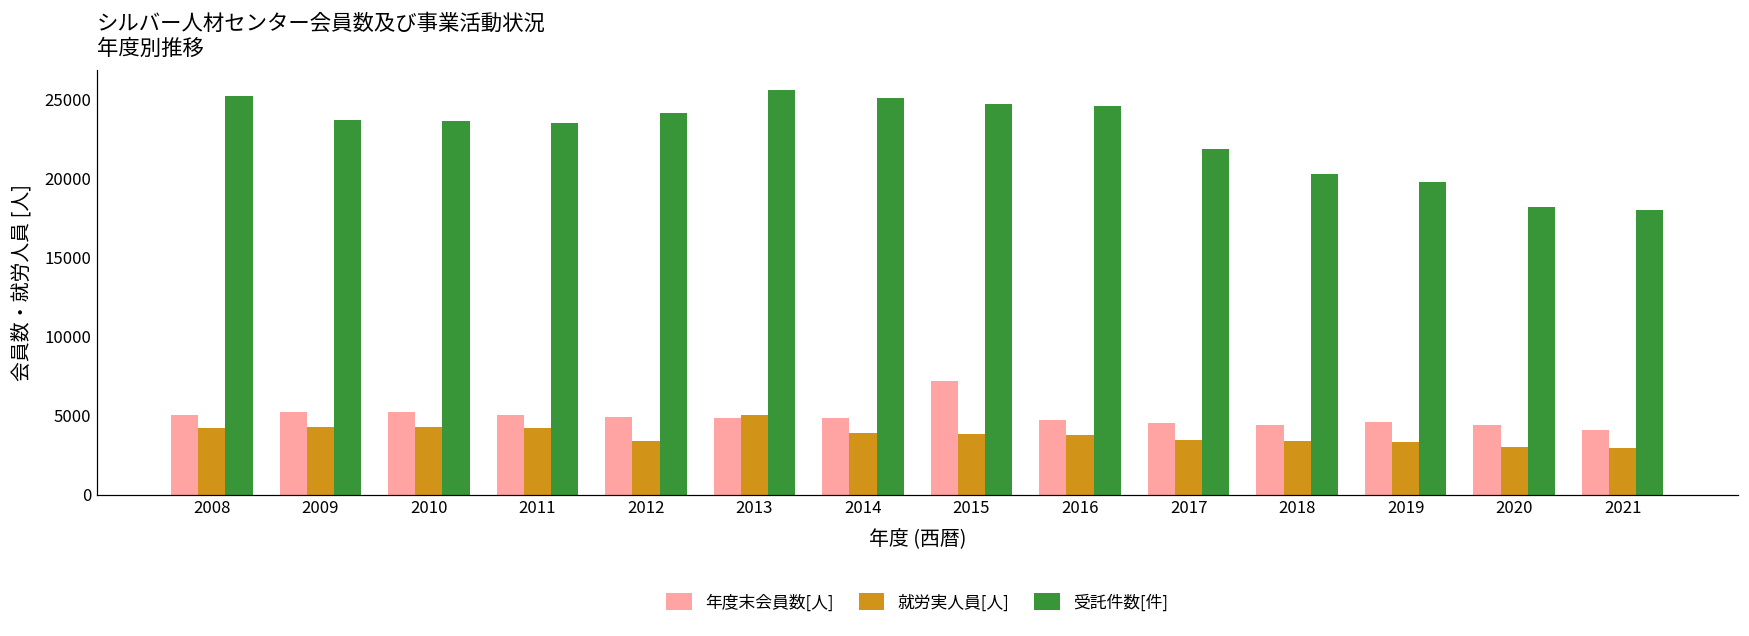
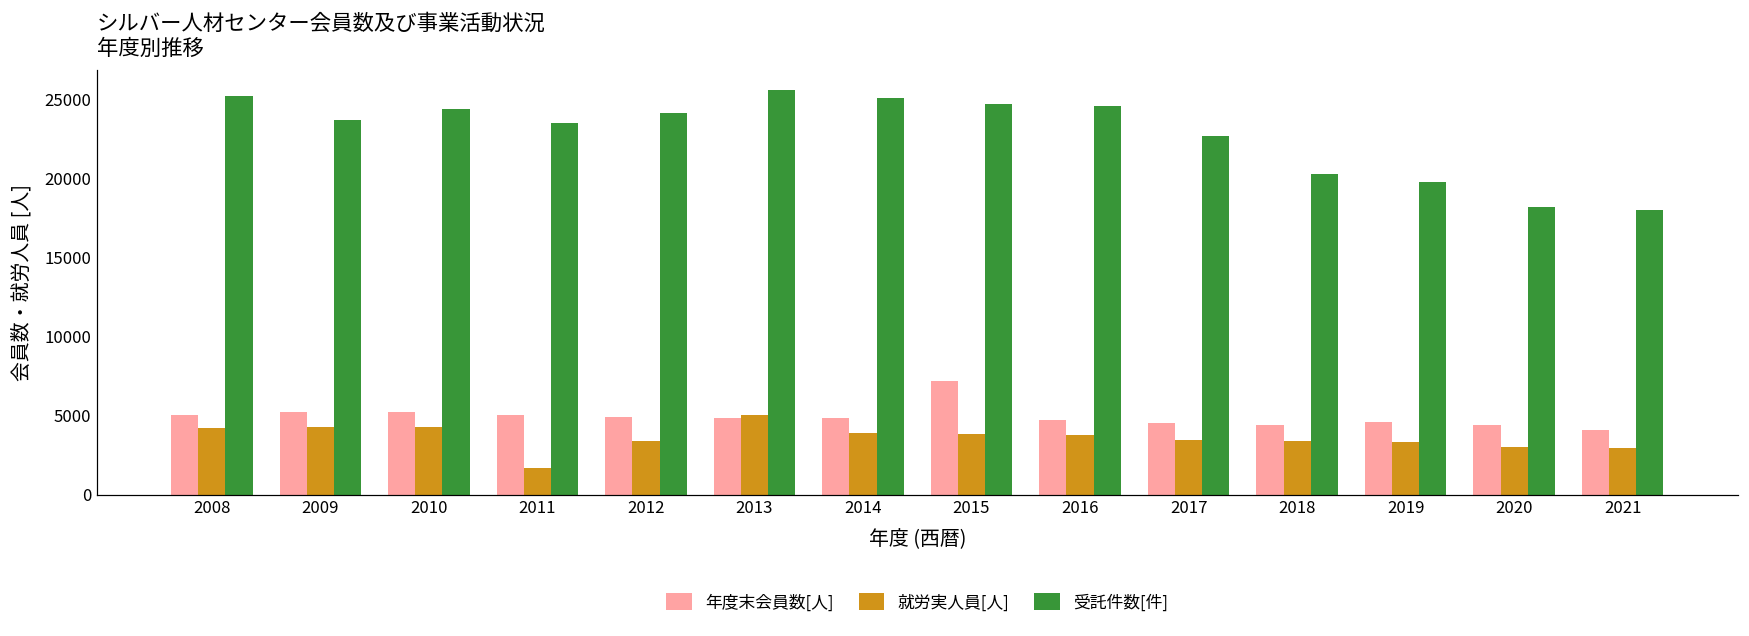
  {
    "年度末会員数[人]": {
      "2008": 5000,
      "2009": 5200,
      "2010": 5200,
      "2011": 5000,
      "2012": 4900,
      "2013": 4800,
      "2014": 4800,
      "2015": 7200,
      "2016": 4700,
      "2017": 4500,
      "2018": 4400,
      "2019": 4600,
      "2020": 4400,
      "2021": 4100
    },
    "就労実人員[人]": {
      "2008": 4200,
      "2009": 4300,
      "2010": 4300,
-     "2011": 4200,
+     "2011": 1700,
      "2012": 3400,
      "2013": 5000,
      "2014": 3900,
      "2015": 3800,
      "2016": 3700,
      "2017": 3500,
      "2018": 3400,
      "2019": 3300,
      "2020": 3000,
      "2021": 3000
    },
    "受託件数[件]": {
      "2008": 25200,
      "2009": 23700,
-     "2010": 23600,
+     "2010": 24400,
      "2011": 23500,
      "2012": 24100,
      "2013": 25500,
      "2014": 25100,
      "2015": 24700,
      "2016": 24600,
-     "2017": 21800,
+     "2017": 22600,
      "2018": 20300,
      "2019": 19700,
      "2020": 18200,
      "2021": 18000
    }
  }
